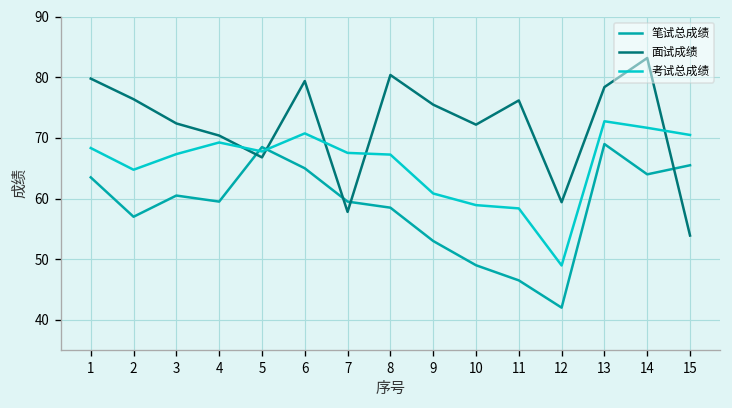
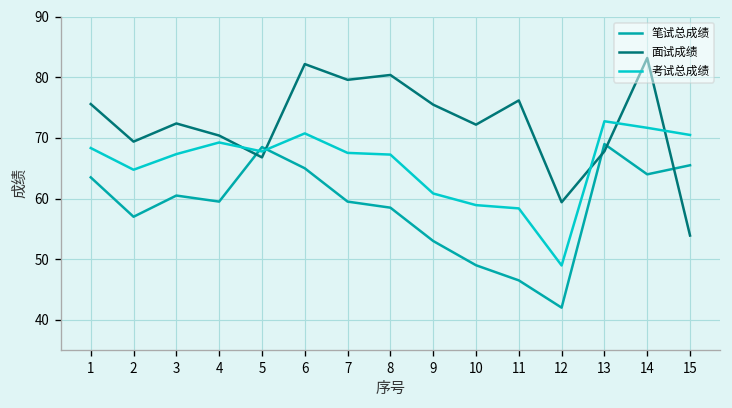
  {
    "面试成绩": {
-     "1": 80,
-     "2": 76,
+     "1": 76,
+     "2": 69,
      "3": 72,
      "4": 70,
      "5": 67,
-     "6": 79,
-     "7": 58,
+     "6": 82,
+     "7": 80,
      "8": 80,
      "9": 76,
      "10": 72,
      "11": 76,
      "12": 59,
-     "13": 78,
+     "13": 68,
      "15": 54
    }
  }
